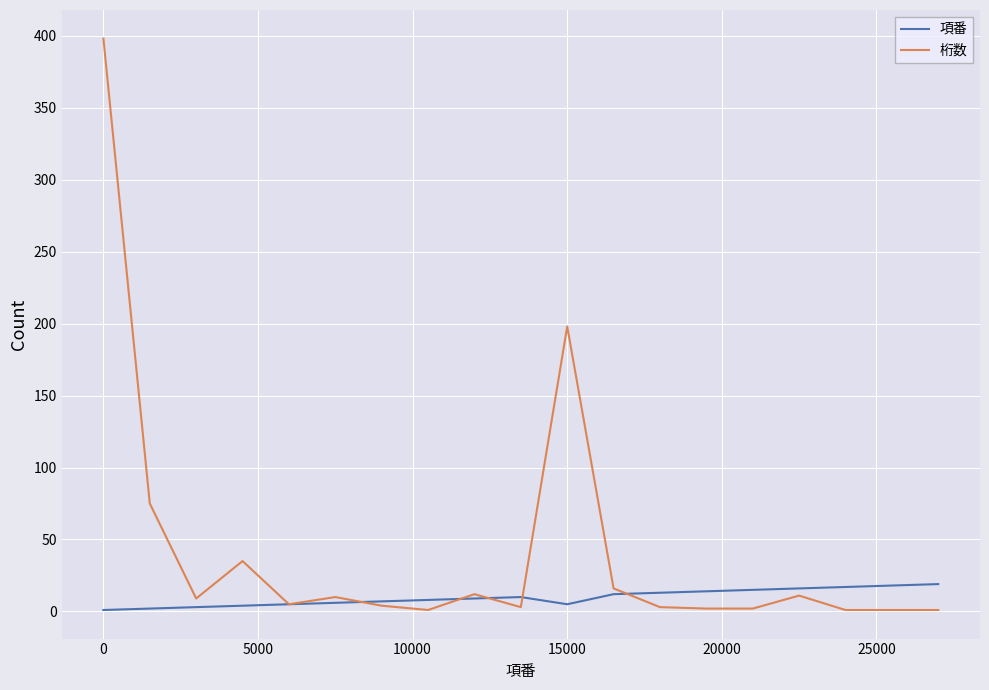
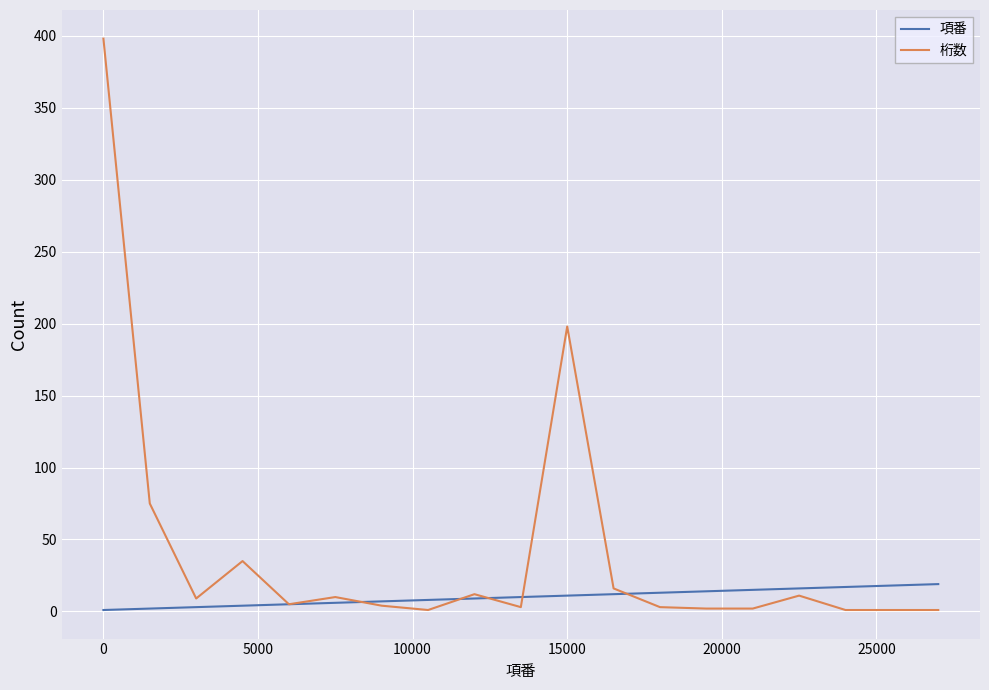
  {
    "項番": {
      "0": 1,
-     "15000": 5
+     "15000": 11
    },
    "桁数": {
      "0": 398,
      "15000": 198
    }
  }
